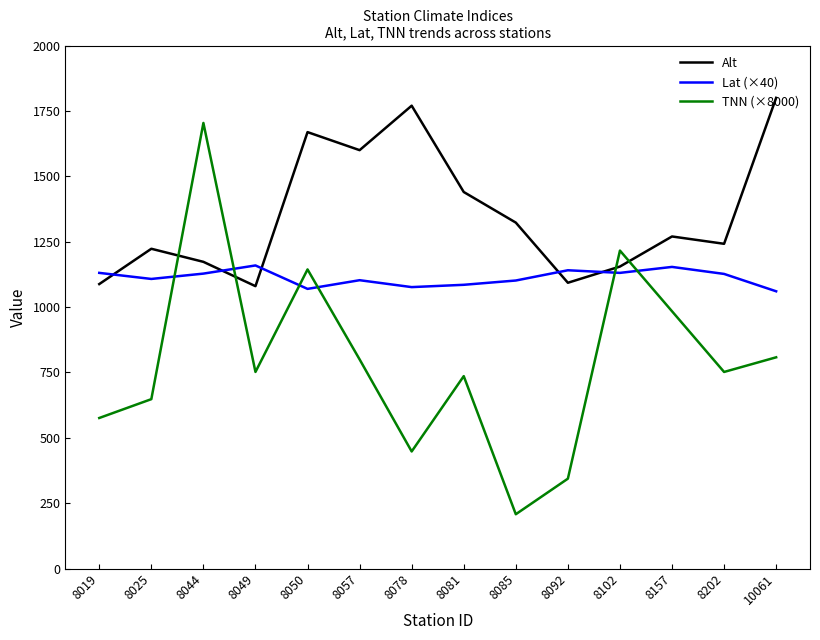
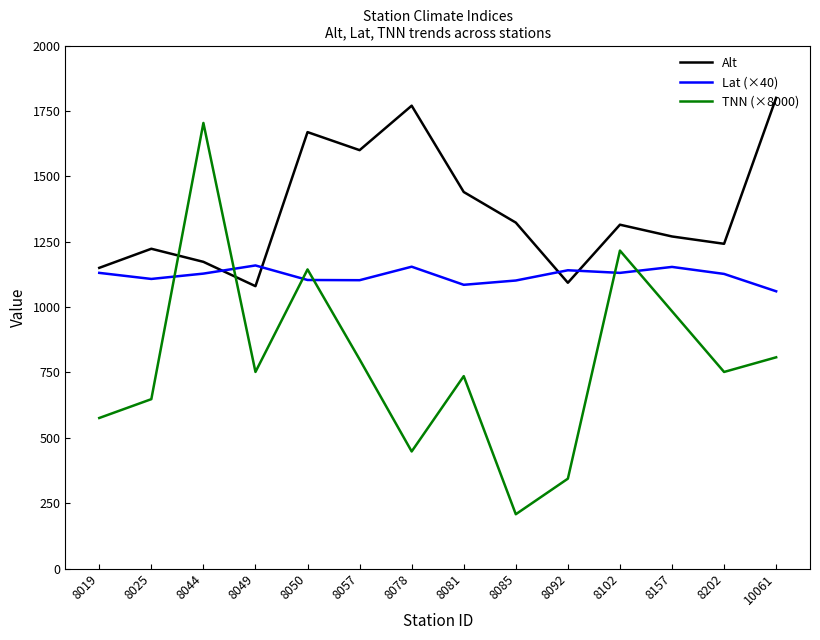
  {
    "Alt": {
-     "8019": 1090,
+     "8019": 1150,
      "8025": 1220,
      "8044": 1170,
      "8049": 1080,
      "8050": 1670,
      "8057": 1600,
      "8078": 1770,
      "8081": 1440,
      "8085": 1320,
      "8092": 1090,
-     "8102": 1160,
+     "8102": 1320,
      "8157": 1270,
      "8202": 1240,
      "10061": 1800
    },
    "Lat (×40)": {
      "8019": 1130,
      "8025": 1110,
      "8044": 1130,
      "8049": 1160,
-     "8050": 1070,
+     "8050": 1100,
      "8057": 1100,
-     "8078": 1080,
+     "8078": 1150,
      "8081": 1090,
      "8085": 1100,
      "8092": 1140,
      "8102": 1130,
      "8157": 1150,
      "8202": 1130,
      "10061": 1060
    },
    "TNN (×8000)": {
      "8019": 580,
      "8025": 650,
      "8044": 1700,
      "8049": 750,
      "8050": 1140,
      "8057": 800,
      "8078": 450,
      "8081": 740,
      "8085": 210,
      "8092": 340,
      "8102": 1220,
      "8157": 980,
      "8202": 750,
      "10061": 810
    }
  }
